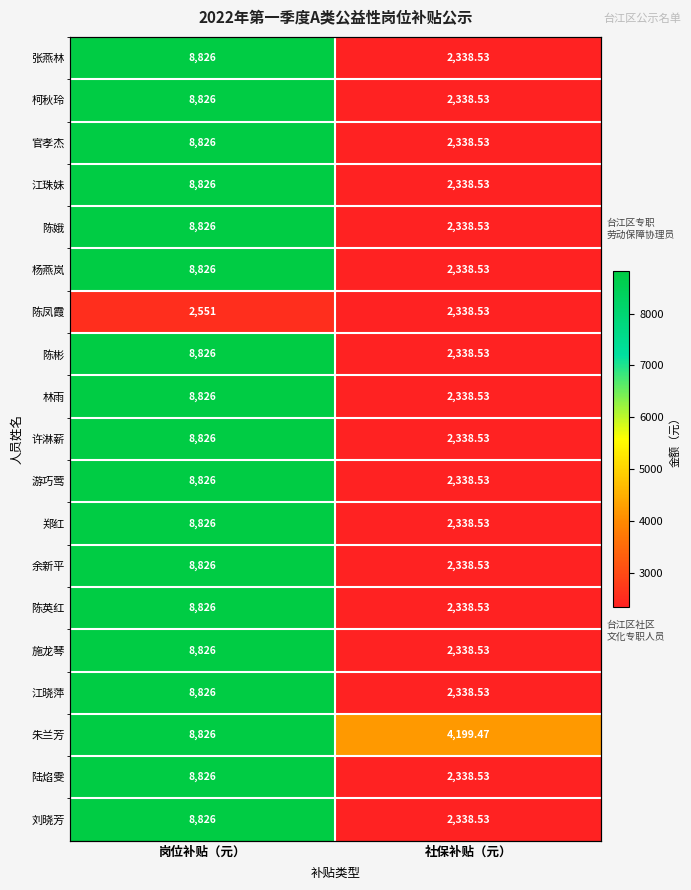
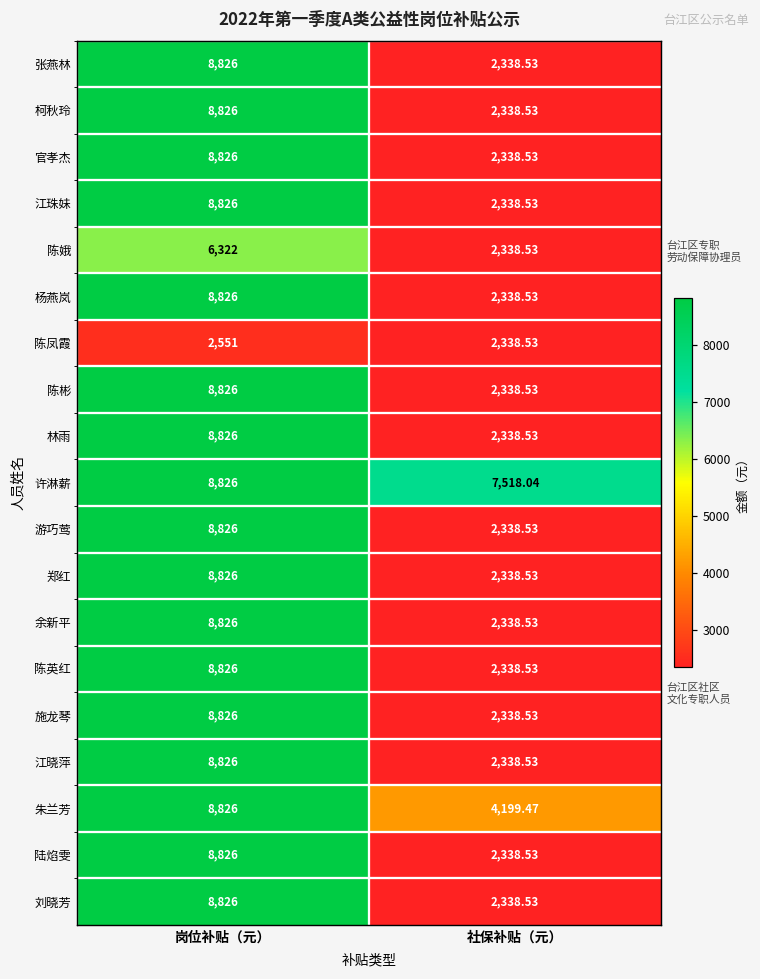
  {
    "张燕林": {
      "岗位补贴（元）": "8,826",
      "社保补贴（元）": "2,338.53"
    },
    "柯秋玲": {
      "岗位补贴（元）": "8,826",
      "社保补贴（元）": "2,338.53"
    },
    "官孝杰": {
      "岗位补贴（元）": "8,826",
      "社保补贴（元）": "2,338.53"
    },
    "江珠妹": {
      "岗位补贴（元）": "8,826",
      "社保补贴（元）": "2,338.53"
    },
    "陈娥": {
-     "岗位补贴（元）": "8,826",
+     "岗位补贴（元）": "6,322",
      "社保补贴（元）": "2,338.53"
    },
    "杨燕岚": {
      "岗位补贴（元）": "8,826",
      "社保补贴（元）": "2,338.53"
    },
    "陈凤霞": {
      "岗位补贴（元）": "2,551",
      "社保补贴（元）": "2,338.53"
    },
    "陈彬": {
      "岗位补贴（元）": "8,826",
      "社保补贴（元）": "2,338.53"
    },
    "林雨": {
      "岗位补贴（元）": "8,826",
      "社保补贴（元）": "2,338.53"
    },
    "许淋薪": {
      "岗位补贴（元）": "8,826",
-     "社保补贴（元）": "2,338.53"
+     "社保补贴（元）": "7,518.04"
    },
    "游巧莺": {
      "岗位补贴（元）": "8,826",
      "社保补贴（元）": "2,338.53"
    },
    "郑红": {
      "岗位补贴（元）": "8,826",
      "社保补贴（元）": "2,338.53"
    },
    "余新平": {
      "岗位补贴（元）": "8,826",
      "社保补贴（元）": "2,338.53"
    },
    "陈英红": {
      "岗位补贴（元）": "8,826",
      "社保补贴（元）": "2,338.53"
    },
    "施龙琴": {
      "岗位补贴（元）": "8,826",
      "社保补贴（元）": "2,338.53"
    },
    "江晓萍": {
      "岗位补贴（元）": "8,826",
      "社保补贴（元）": "2,338.53"
    },
    "朱兰芳": {
      "岗位补贴（元）": "8,826",
      "社保补贴（元）": "4,199.47"
    },
    "陆焰雯": {
      "岗位补贴（元）": "8,826",
      "社保补贴（元）": "2,338.53"
    },
    "刘晓芳": {
      "岗位补贴（元）": "8,826",
      "社保补贴（元）": "2,338.53"
    }
  }
